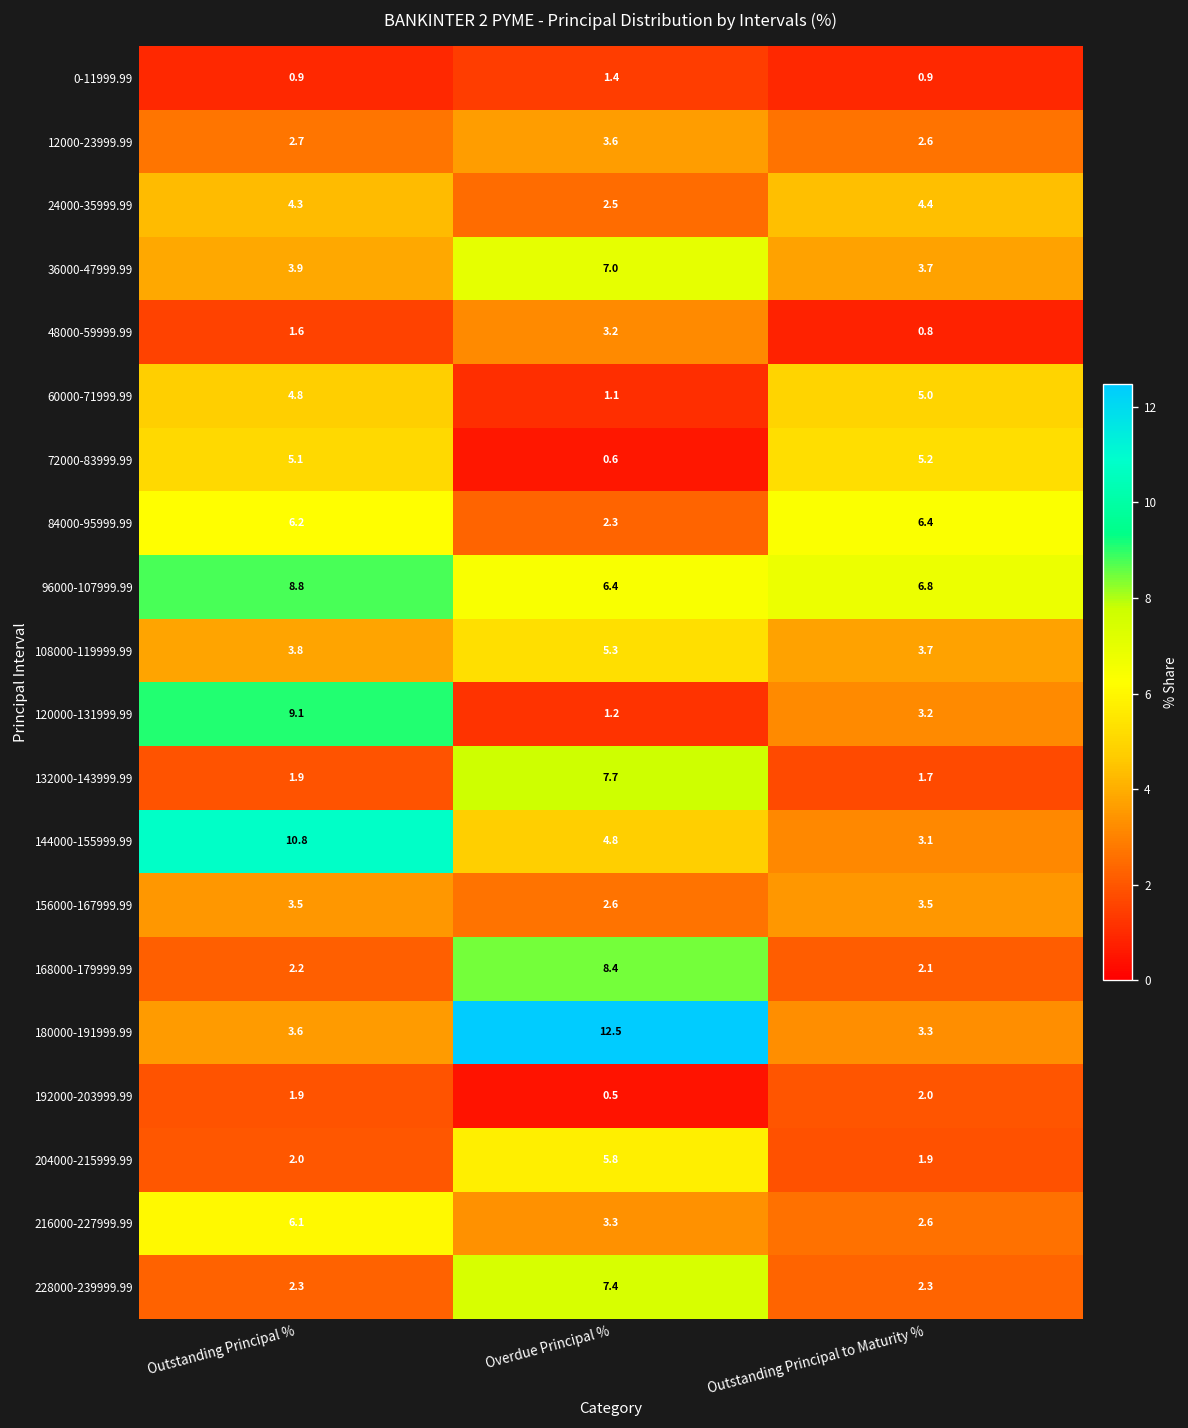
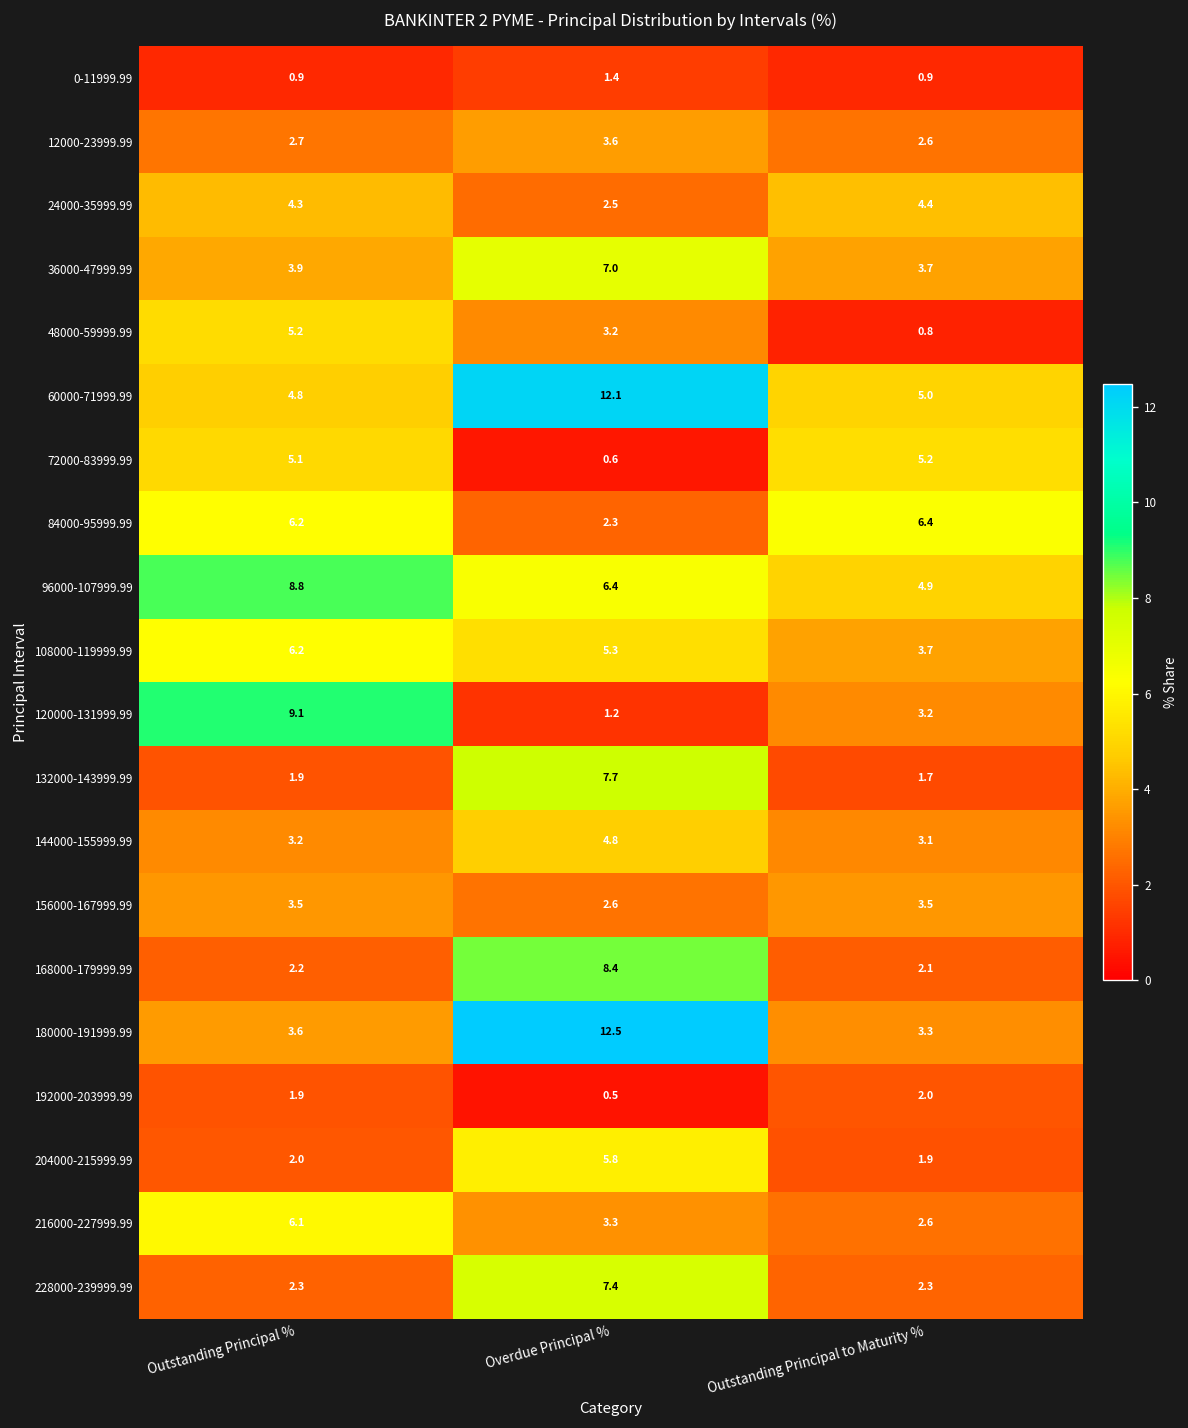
  {
    "0-11999.99": {
      "Outstanding Principal %": 0.9,
      "Overdue Principal %": 1.4,
      "Outstanding Principal to Maturity %": 0.9
    },
    "12000-23999.99": {
      "Outstanding Principal %": 2.7,
      "Overdue Principal %": 3.6,
      "Outstanding Principal to Maturity %": 2.6
    },
    "24000-35999.99": {
      "Outstanding Principal %": 4.3,
      "Overdue Principal %": 2.5,
      "Outstanding Principal to Maturity %": 4.4
    },
    "36000-47999.99": {
      "Outstanding Principal %": 3.9,
      "Overdue Principal %": 7.0,
      "Outstanding Principal to Maturity %": 3.7
    },
    "48000-59999.99": {
-     "Outstanding Principal %": 1.6,
+     "Outstanding Principal %": 5.2,
      "Overdue Principal %": 3.2,
      "Outstanding Principal to Maturity %": 0.8
    },
    "60000-71999.99": {
      "Outstanding Principal %": 4.8,
-     "Overdue Principal %": 1.1,
+     "Overdue Principal %": 12.1,
      "Outstanding Principal to Maturity %": 5.0
    },
    "72000-83999.99": {
      "Outstanding Principal %": 5.1,
      "Overdue Principal %": 0.6,
      "Outstanding Principal to Maturity %": 5.2
    },
    "84000-95999.99": {
      "Outstanding Principal %": 6.2,
      "Overdue Principal %": 2.3,
      "Outstanding Principal to Maturity %": 6.4
    },
    "96000-107999.99": {
      "Outstanding Principal %": 8.8,
      "Overdue Principal %": 6.4,
-     "Outstanding Principal to Maturity %": 6.8
+     "Outstanding Principal to Maturity %": 4.9
    },
    "108000-119999.99": {
-     "Outstanding Principal %": 3.8,
+     "Outstanding Principal %": 6.2,
      "Overdue Principal %": 5.3,
      "Outstanding Principal to Maturity %": 3.7
    },
    "120000-131999.99": {
      "Outstanding Principal %": 9.1,
      "Overdue Principal %": 1.2,
      "Outstanding Principal to Maturity %": 3.2
    },
    "132000-143999.99": {
      "Outstanding Principal %": 1.9,
      "Overdue Principal %": 7.7,
      "Outstanding Principal to Maturity %": 1.7
    },
    "144000-155999.99": {
-     "Outstanding Principal %": 10.8,
+     "Outstanding Principal %": 3.2,
      "Overdue Principal %": 4.8,
      "Outstanding Principal to Maturity %": 3.1
    },
    "156000-167999.99": {
      "Outstanding Principal %": 3.5,
      "Overdue Principal %": 2.6,
      "Outstanding Principal to Maturity %": 3.5
    },
    "168000-179999.99": {
      "Outstanding Principal %": 2.2,
      "Overdue Principal %": 8.4,
      "Outstanding Principal to Maturity %": 2.1
    },
    "180000-191999.99": {
      "Outstanding Principal %": 3.6,
      "Overdue Principal %": 12.5,
      "Outstanding Principal to Maturity %": 3.3
    },
    "192000-203999.99": {
      "Outstanding Principal %": 1.9,
      "Overdue Principal %": 0.5,
      "Outstanding Principal to Maturity %": 2.0
    },
    "204000-215999.99": {
      "Outstanding Principal %": 2.0,
      "Overdue Principal %": 5.8,
      "Outstanding Principal to Maturity %": 1.9
    },
    "216000-227999.99": {
      "Outstanding Principal %": 6.1,
      "Overdue Principal %": 3.3,
      "Outstanding Principal to Maturity %": 2.6
    },
    "228000-239999.99": {
      "Outstanding Principal %": 2.3,
      "Overdue Principal %": 7.4,
      "Outstanding Principal to Maturity %": 2.3
    }
  }
